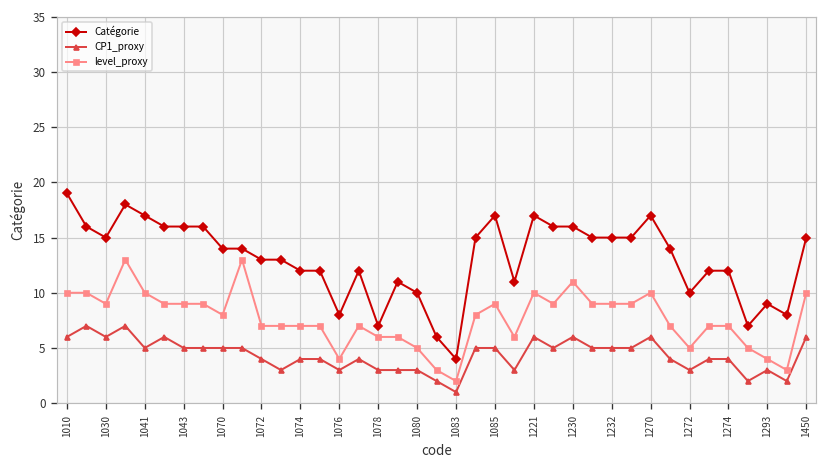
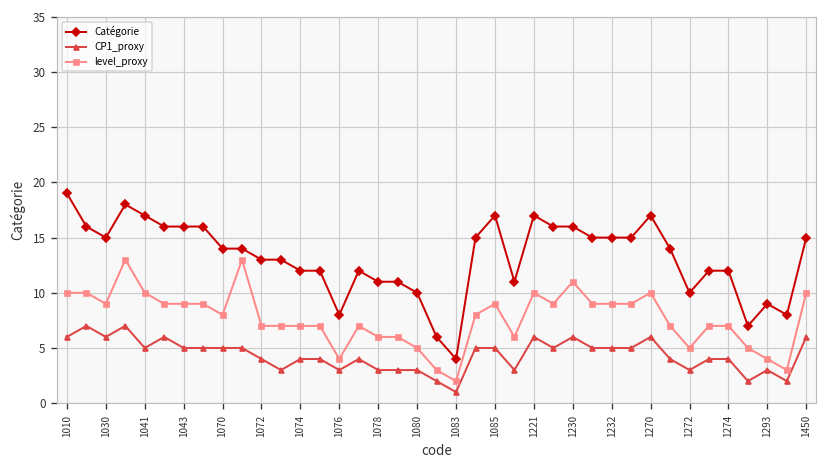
  {
    "Catégorie": {
      "1010": 19,
      "1030": 15,
      "1041": 17,
      "1043": 16,
      "1070": 14,
      "1072": 13,
      "1074": 12,
      "1076": 8,
-     "1078": 7,
+     "1078": 11,
      "1080": 10,
      "1083": 4,
      "1085": 17,
      "1221": 17,
      "1230": 16,
      "1232": 15,
      "1270": 17,
      "1272": 10,
      "1274": 12,
      "1293": 9,
      "1450": 15
    },
    "CP1_proxy": {
      "1010": 6,
      "1030": 6,
      "1041": 5,
      "1043": 5,
      "1070": 5,
      "1072": 4,
      "1074": 4,
      "1076": 3,
      "1078": 3,
      "1080": 3,
      "1083": 1,
      "1085": 5,
      "1221": 6,
      "1230": 6,
      "1232": 5,
      "1270": 6,
      "1272": 3,
      "1274": 4,
      "1293": 3,
      "1450": 6
    },
    "level_proxy": {
      "1010": 10,
      "1030": 9,
      "1041": 10,
      "1043": 9,
      "1070": 8,
      "1072": 7,
      "1074": 7,
      "1076": 4,
      "1078": 6,
      "1080": 5,
      "1083": 2,
      "1085": 9,
      "1221": 10,
      "1230": 11,
      "1232": 9,
      "1270": 10,
      "1272": 5,
      "1274": 7,
      "1293": 4,
      "1450": 10
    }
  }
